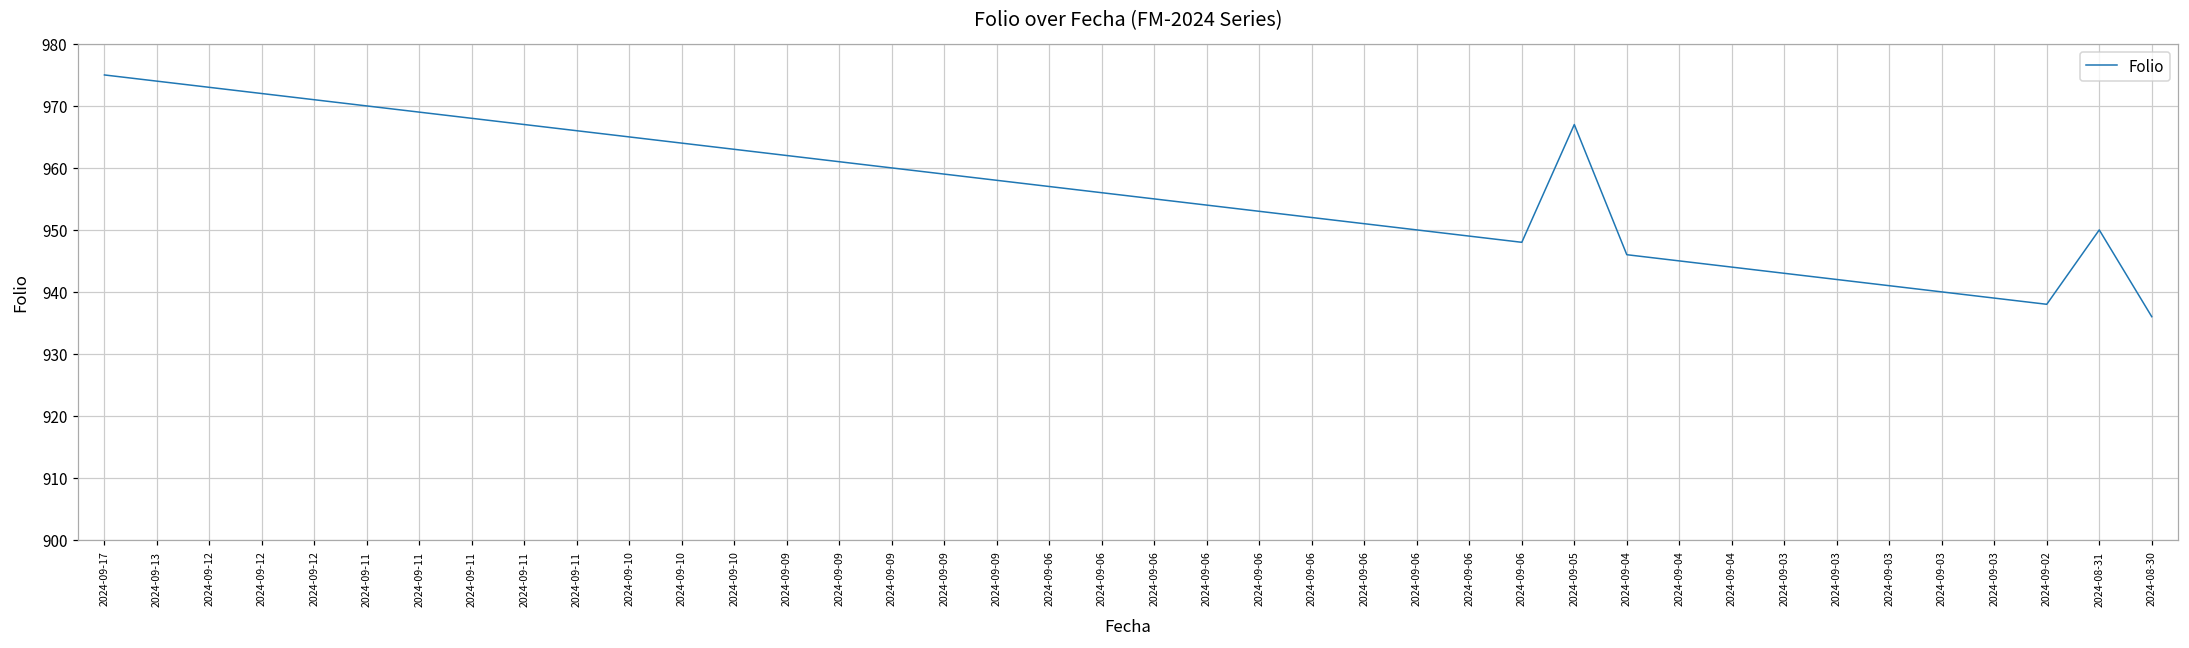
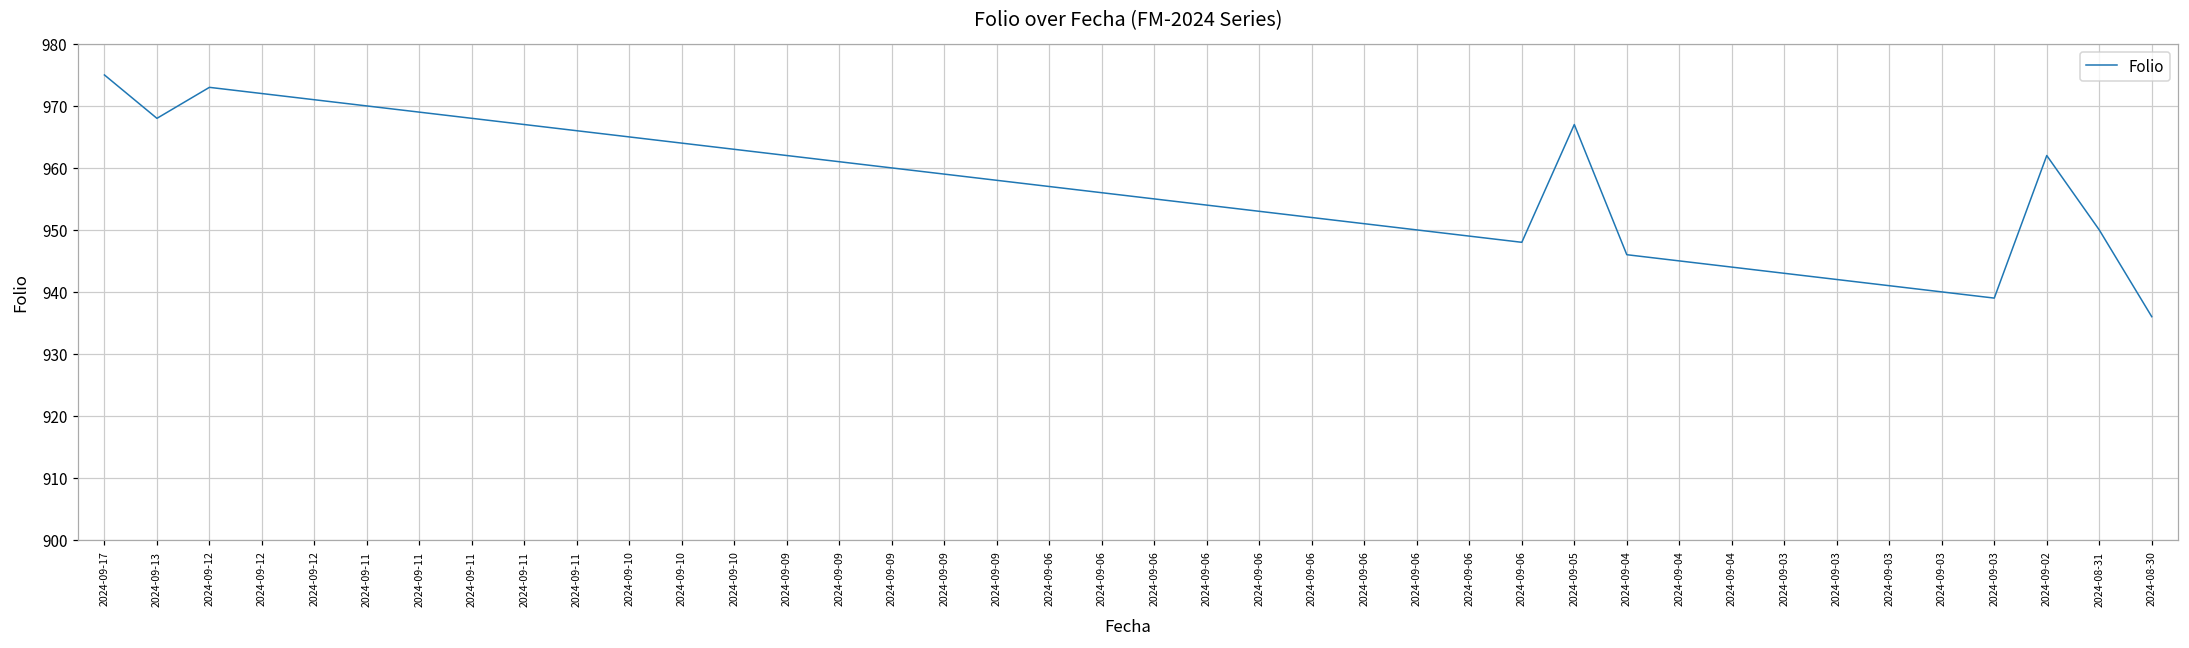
  {
    "2024-09-17": 975,
-   "2024-09-13": 974,
+   "2024-09-13": 968,
    "2024-09-05": 967,
-   "2024-09-02": 938,
+   "2024-09-02": 962,
    "2024-08-31": 950,
    "2024-08-30": 936
  }
